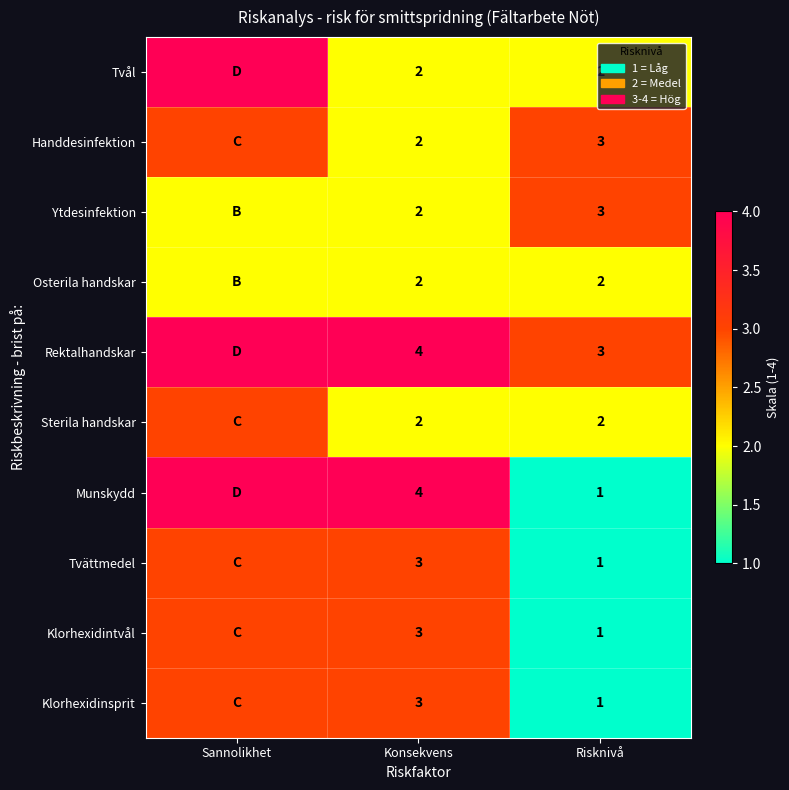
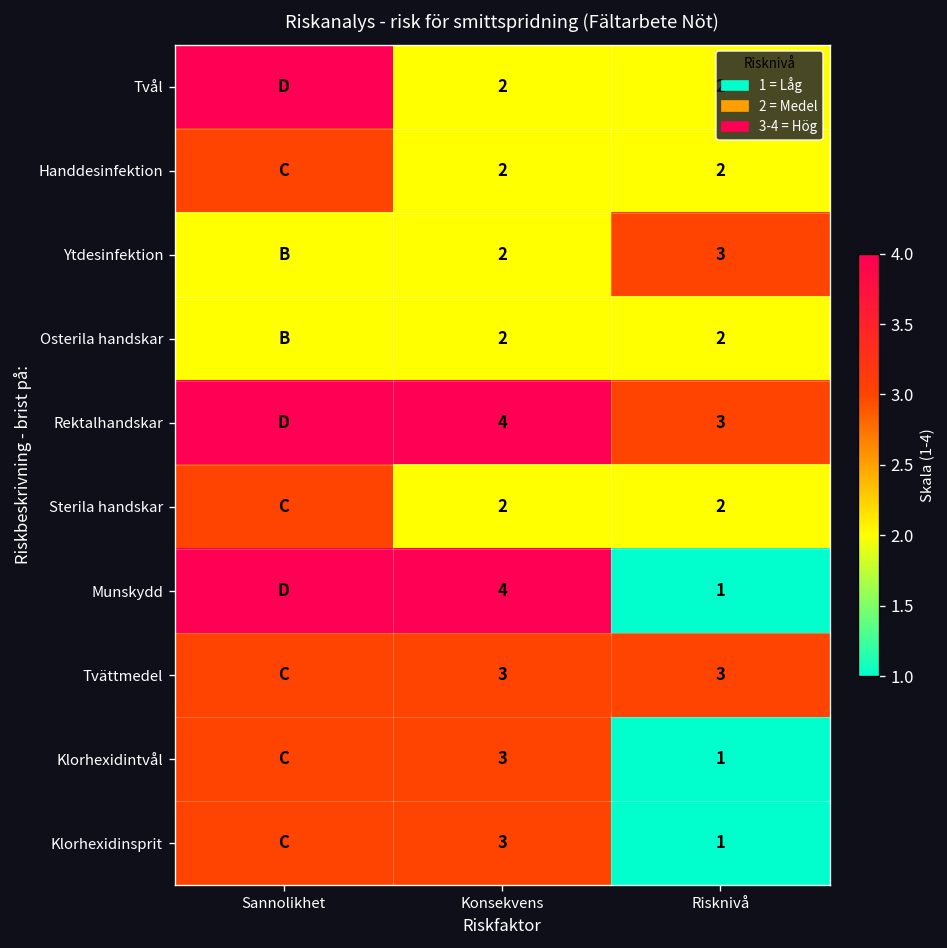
  {
    "Tvål": {
      "Konsekvens": 2
    },
    "Handdesinfektion": {
      "Konsekvens": 2,
-     "Risknivå": 3
+     "Risknivå": 2
    },
    "Ytdesinfektion": {
      "Konsekvens": 2,
      "Risknivå": 3
    },
    "Osterila handskar": {
      "Konsekvens": 2,
      "Risknivå": 2
    },
    "Rektalhandskar": {
      "Konsekvens": 4,
      "Risknivå": 3
    },
    "Sterila handskar": {
      "Konsekvens": 2,
      "Risknivå": 2
    },
    "Munskydd": {
      "Konsekvens": 4,
      "Risknivå": 1
    },
    "Tvättmedel": {
      "Konsekvens": 3,
-     "Risknivå": 1
+     "Risknivå": 3
    },
    "Klorhexidintvål": {
      "Konsekvens": 3,
      "Risknivå": 1
    },
    "Klorhexidinsprit": {
      "Konsekvens": 3,
      "Risknivå": 1
    }
  }
